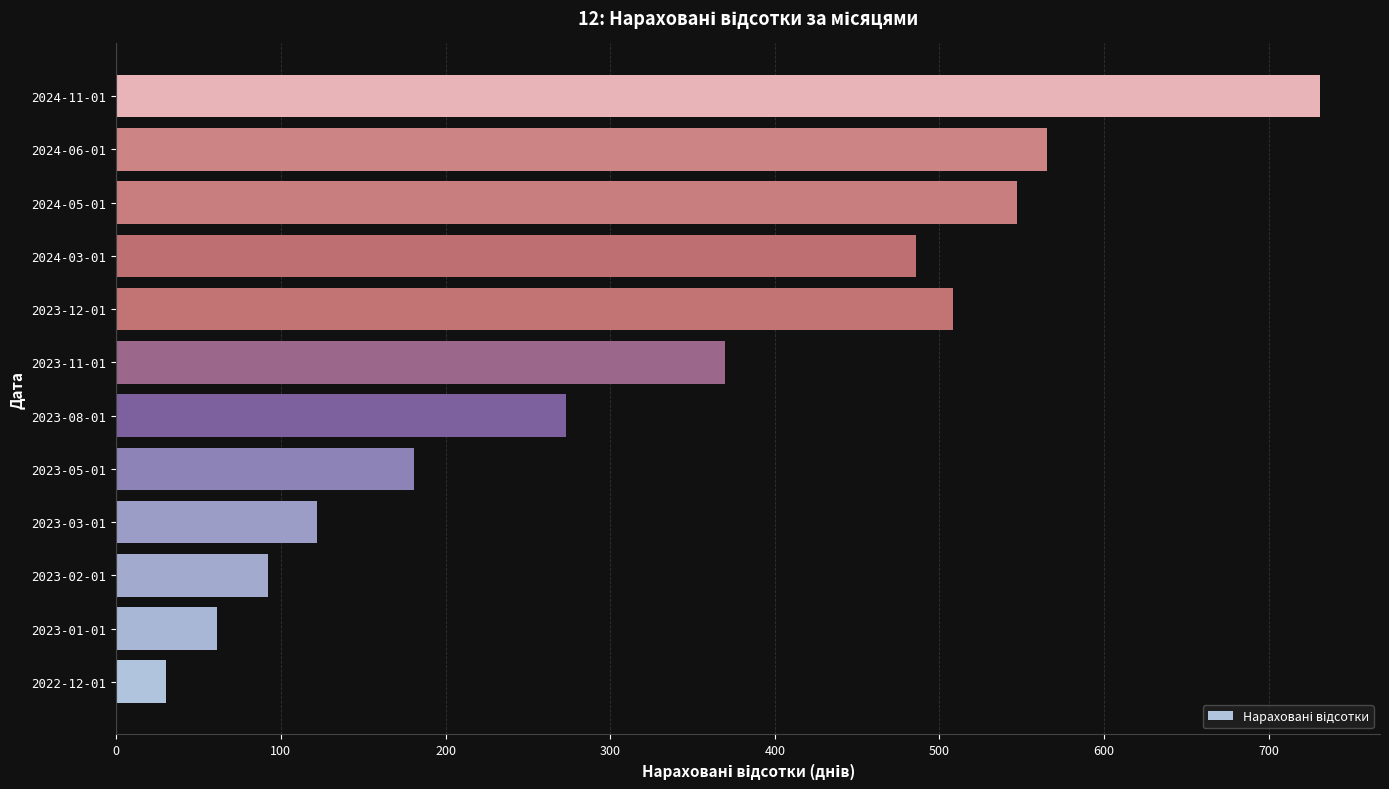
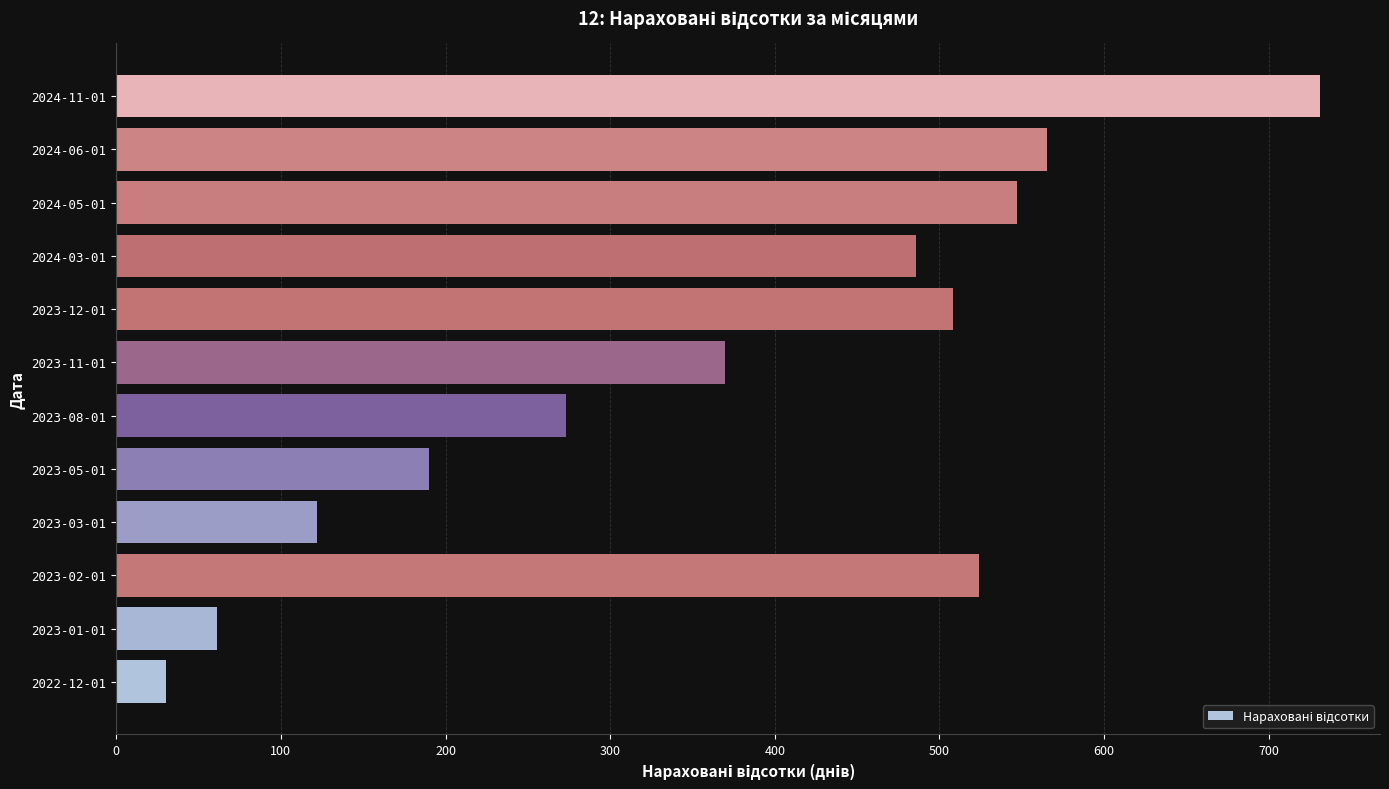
  {
    "2024-11-01": 731,
    "2024-06-01": 565,
    "2024-05-01": 547,
    "2024-03-01": 486,
    "2023-12-01": 508,
    "2023-11-01": 370,
    "2023-08-01": 273,
-   "2023-05-01": 181,
+   "2023-05-01": 190,
    "2023-03-01": 122,
-   "2023-02-01": 92,
+   "2023-02-01": 524,
    "2023-01-01": 61,
    "2022-12-01": 30
  }
